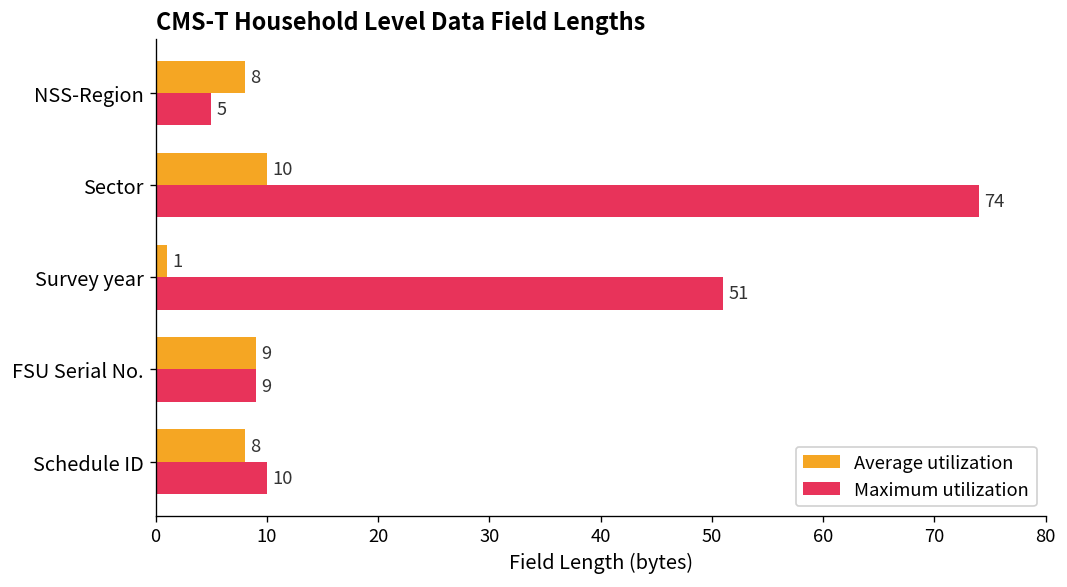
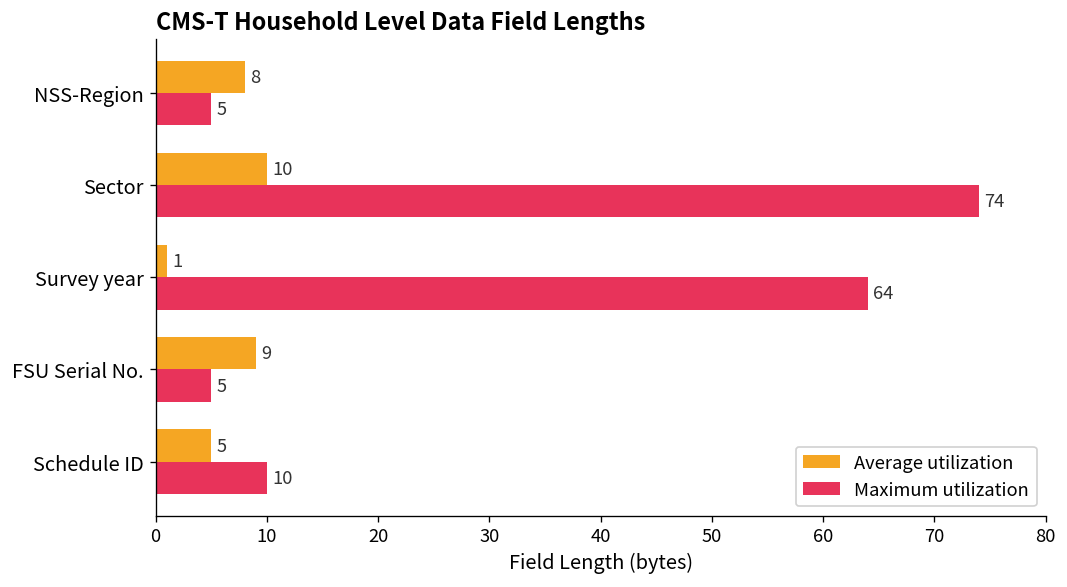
  {
    "Average utilization": {
      "NSS-Region": 8,
      "Sector": 10,
      "Survey year": 1,
      "FSU Serial No.": 9,
-     "Schedule ID": 8
+     "Schedule ID": 5
    },
    "Maximum utilization": {
      "NSS-Region": 5,
      "Sector": 74,
-     "Survey year": 51,
-     "FSU Serial No.": 9,
+     "Survey year": 64,
+     "FSU Serial No.": 5,
      "Schedule ID": 10
    }
  }
